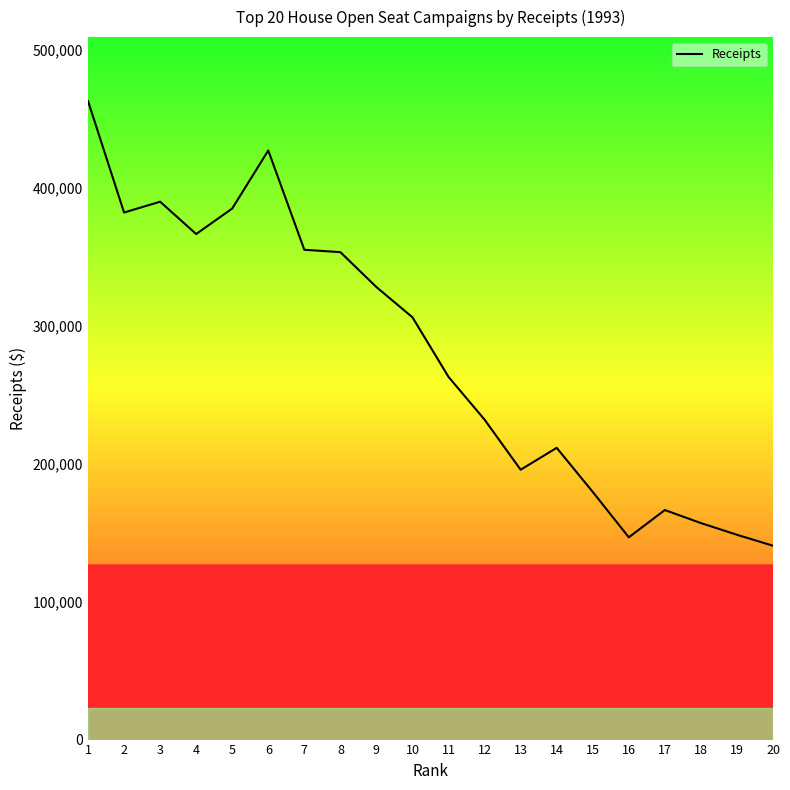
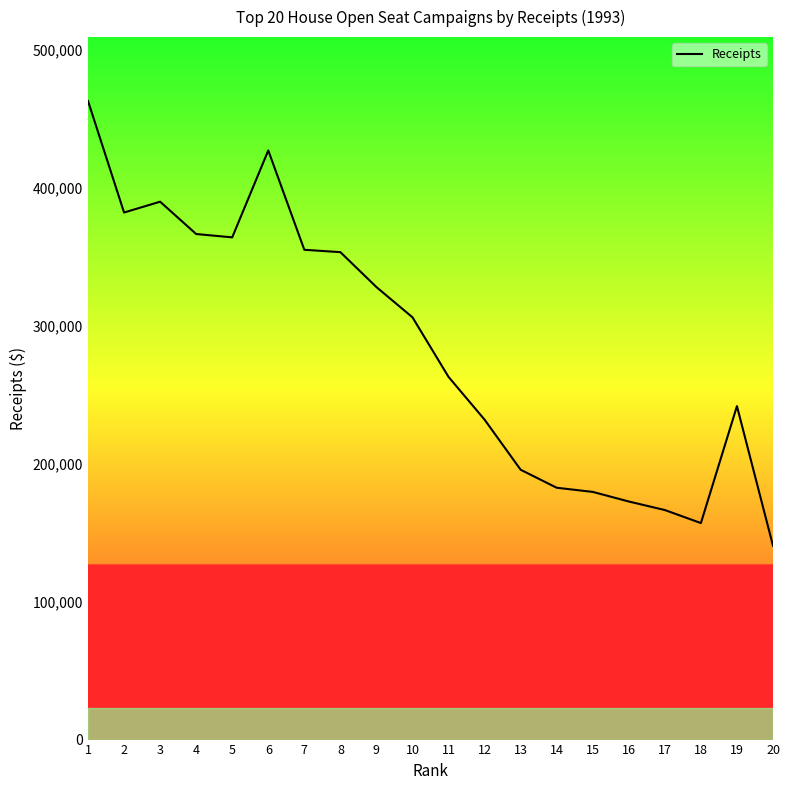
  {
    "1": "463,000",
    "2": "382,000",
    "3": "390,000",
    "4": "366,000",
-   "5": "385,000",
+   "5": "364,000",
    "6": "427,000",
    "7": "355,000",
    "8": "353,000",
    "9": "328,000",
    "10": "306,000",
    "11": "263,000",
    "12": "232,000",
    "13": "195,000",
-   "14": "211,000",
+   "14": "182,000",
    "15": "179,000",
-   "16": "147,000",
+   "16": "172,000",
    "17": "166,000",
    "18": "157,000",
-   "19": "148,000",
+   "19": "242,000",
    "20": "140,000"
  }
